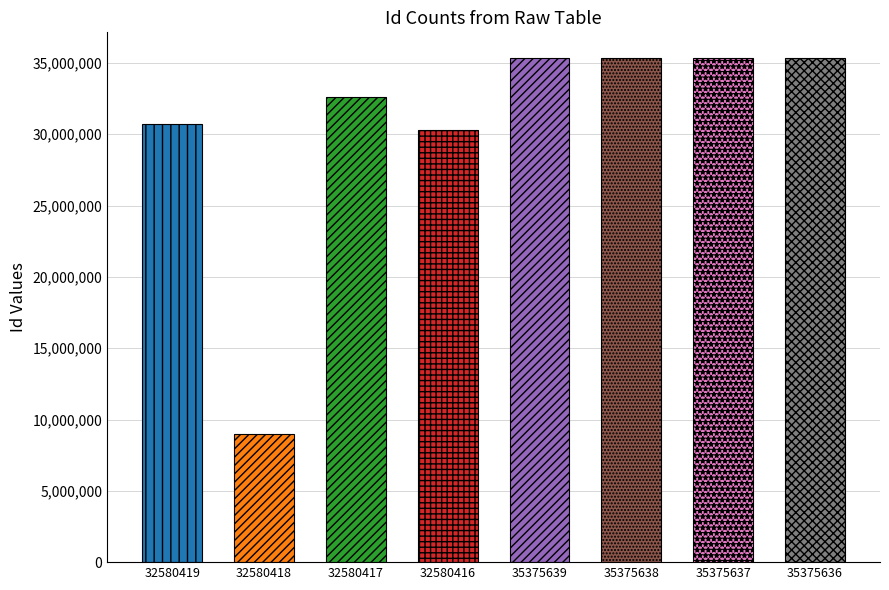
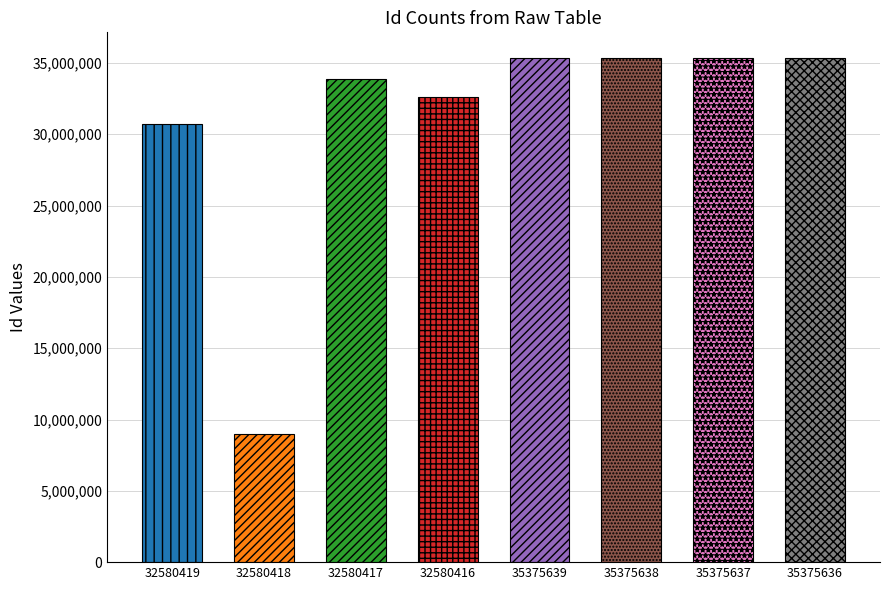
  {
    "32580419": "30,700,000",
    "32580418": "9,000,000",
-   "32580417": "32,600,000",
-   "32580416": "30,300,000",
+   "32580417": "33,900,000",
+   "32580416": "32,600,000",
    "35375639": "35,400,000",
    "35375638": "35,400,000",
    "35375637": "35,400,000",
    "35375636": "35,400,000"
  }
